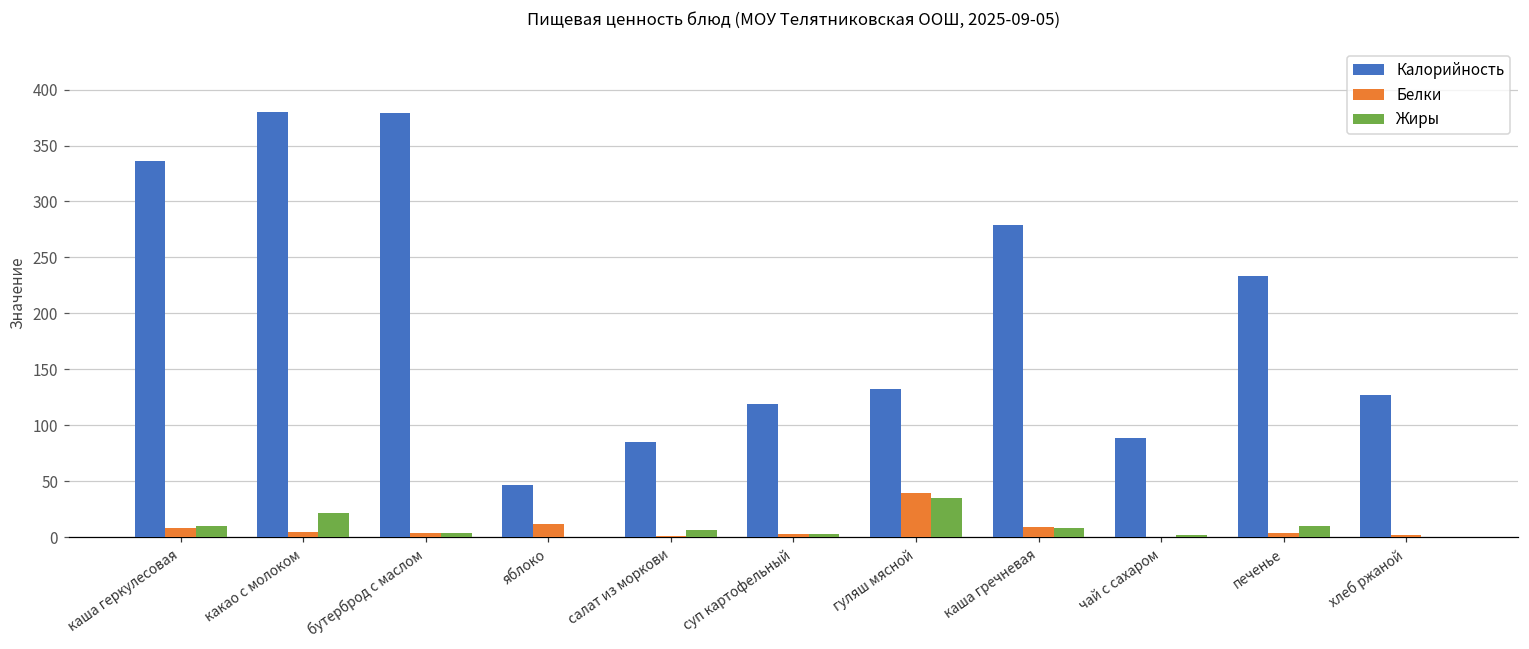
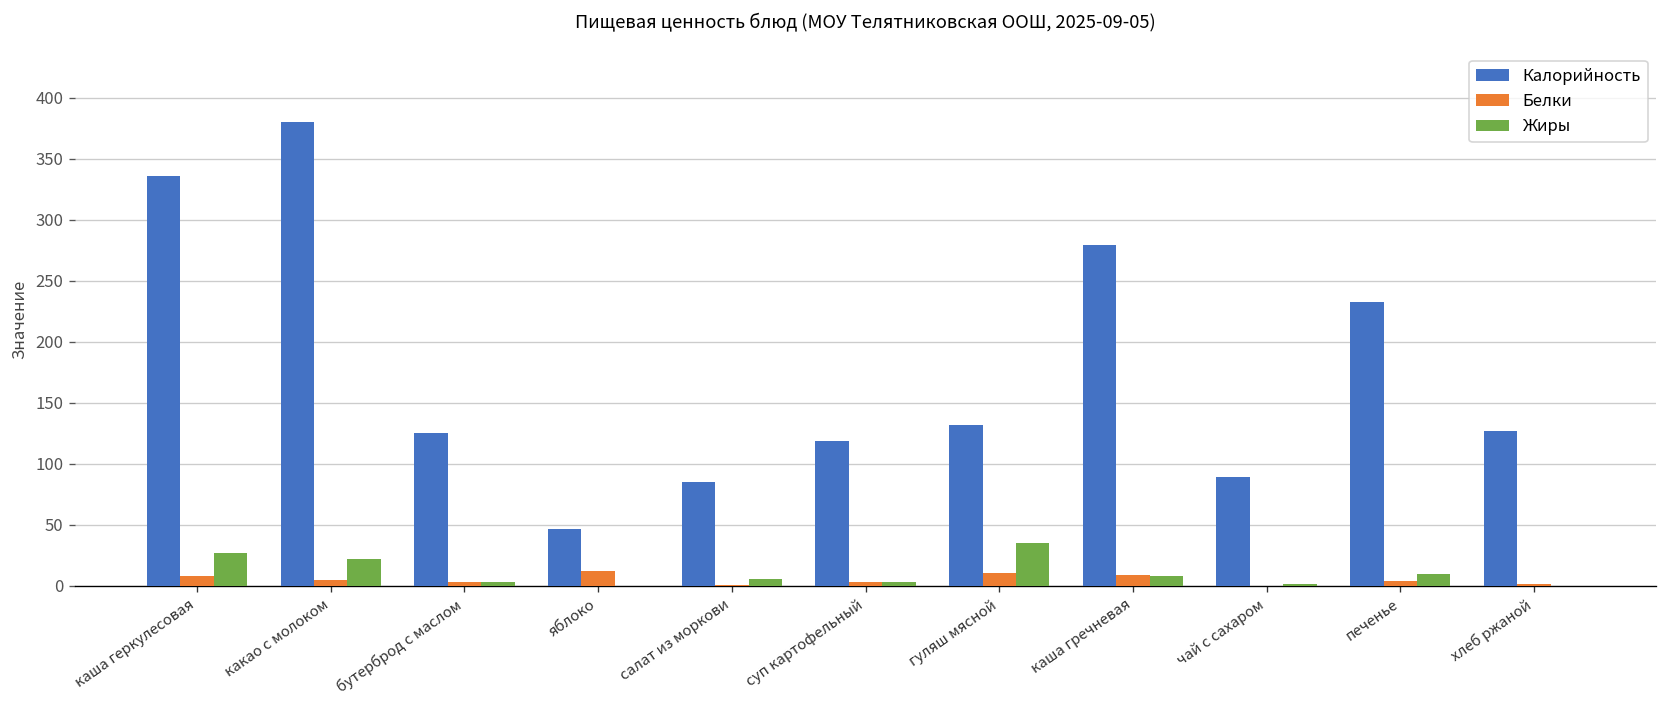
  {
    "Калорийность": {
      "каша геркулесовая": 336,
      "какао с молоком": 380,
-     "бутерброд с маслом": 379,
+     "бутерброд с маслом": 125,
      "яблоко": 47,
      "салат из моркови": 85,
      "суп картофельный": 119,
      "гуляш мясной": 132,
      "каша гречневая": 279,
      "чай с сахаром": 89,
      "печенье": 233,
      "хлеб ржаной": 127
    },
    "Белки": {
      "каша геркулесовая": 8,
      "какао с молоком": 5,
      "бутерброд с маслом": 4,
      "яблоко": 12,
      "суп картофельный": 3,
-     "гуляш мясной": 39,
+     "гуляш мясной": 11,
      "каша гречневая": 9,
      "чай с сахаром": 0,
      "печенье": 4
    },
    "Жиры": {
-     "каша геркулесовая": 10,
+     "каша геркулесовая": 27,
      "какао с молоком": 22,
      "бутерброд с маслом": 3,
      "яблоко": 0,
      "салат из моркови": 6,
      "суп картофельный": 3,
      "гуляш мясной": 35,
      "каша гречневая": 8,
      "печенье": 10
    }
  }
